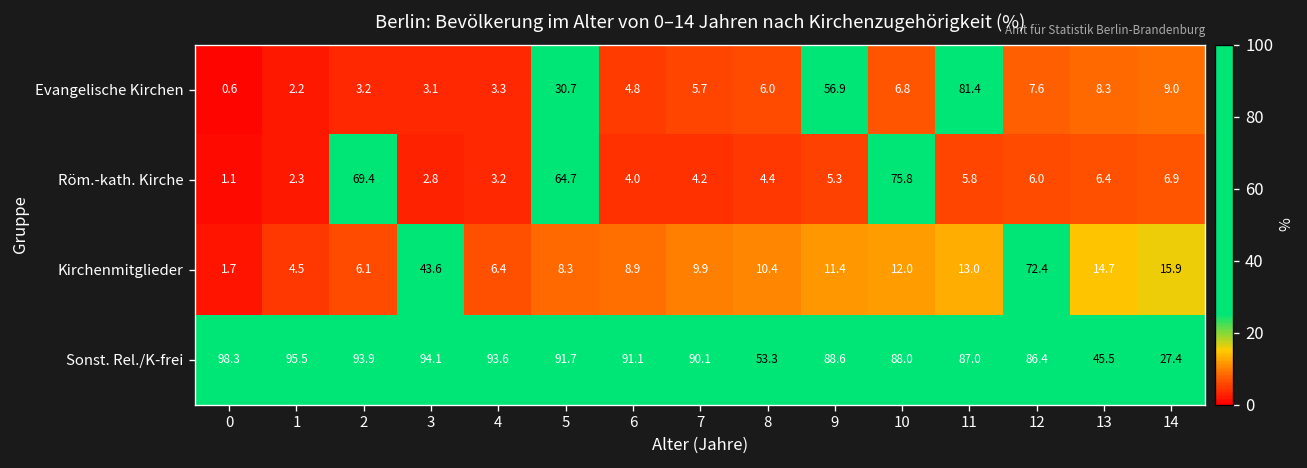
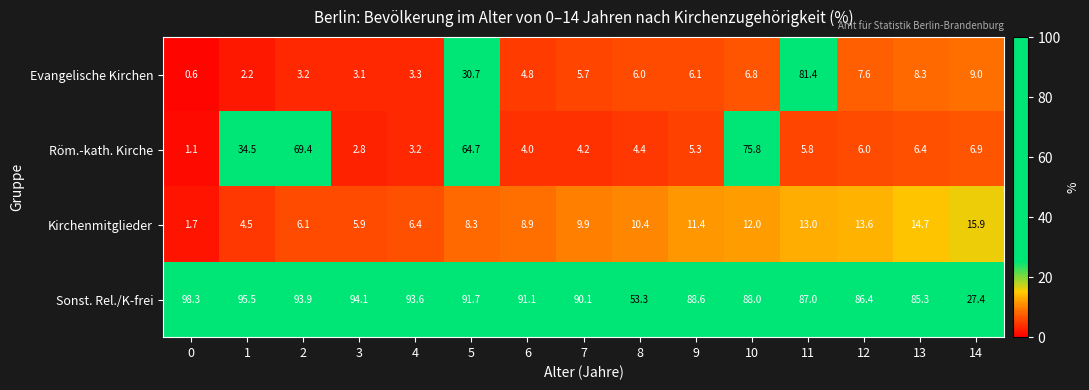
  {
    "Evangelische Kirchen": {
      "0": 0.6,
      "1": 2.2,
      "2": 3.2,
      "3": 3.1,
      "4": 3.3,
      "5": 30.7,
      "6": 4.8,
      "7": 5.7,
      "8": 6.0,
-     "9": 56.9,
+     "9": 6.1,
      "10": 6.8,
      "11": 81.4,
      "12": 7.6,
      "13": 8.3,
      "14": 9.0
    },
    "Röm.-kath. Kirche": {
      "0": 1.1,
-     "1": 2.3,
+     "1": 34.5,
      "2": 69.4,
      "3": 2.8,
      "4": 3.2,
      "5": 64.7,
      "6": 4.0,
      "7": 4.2,
      "8": 4.4,
      "9": 5.3,
      "10": 75.8,
      "11": 5.8,
      "12": 6.0,
      "13": 6.4,
      "14": 6.9
    },
    "Kirchenmitglieder": {
      "0": 1.7,
      "1": 4.5,
      "2": 6.1,
-     "3": 43.6,
+     "3": 5.9,
      "4": 6.4,
      "5": 8.3,
      "6": 8.9,
      "7": 9.9,
      "8": 10.4,
      "9": 11.4,
      "10": 12.0,
      "11": 13.0,
-     "12": 72.4,
+     "12": 13.6,
      "13": 14.7,
      "14": 15.9
    },
    "Sonst. Rel./K-frei": {
      "0": 98.3,
      "1": 95.5,
      "2": 93.9,
      "3": 94.1,
      "4": 93.6,
      "5": 91.7,
      "6": 91.1,
      "7": 90.1,
      "8": 53.3,
      "9": 88.6,
      "10": 88.0,
      "11": 87.0,
      "12": 86.4,
-     "13": 45.5,
+     "13": 85.3,
      "14": 27.4
    }
  }
